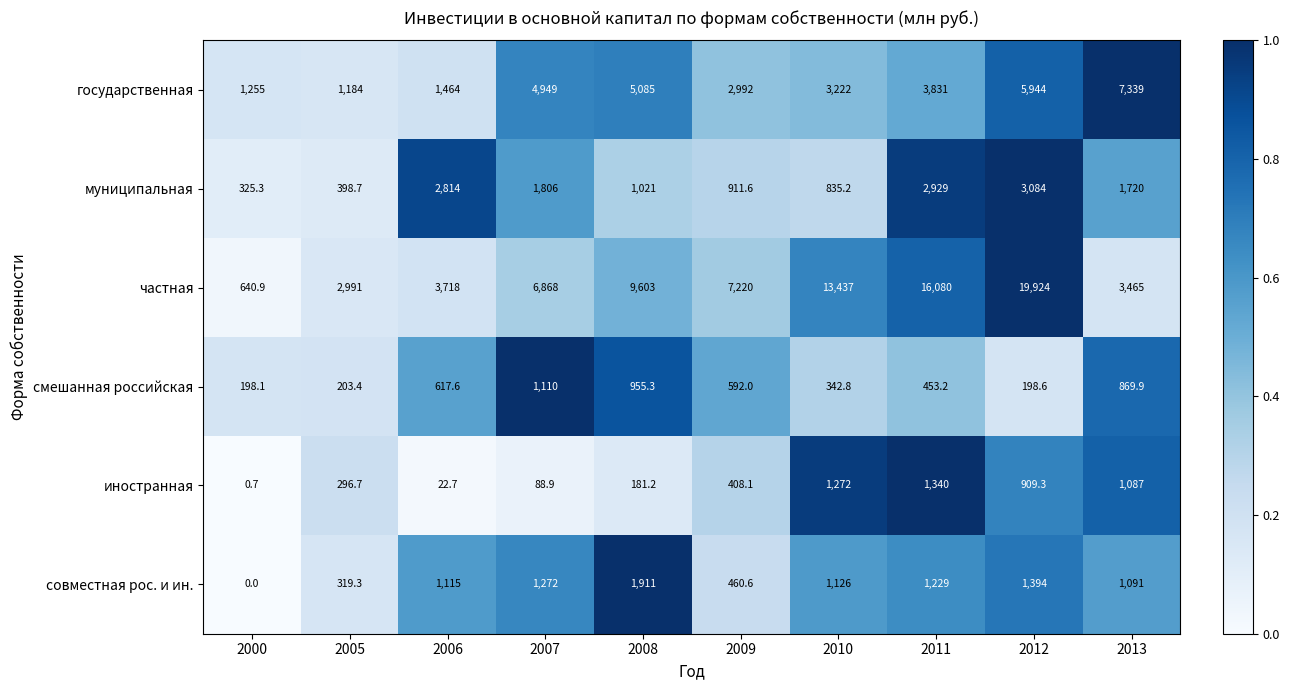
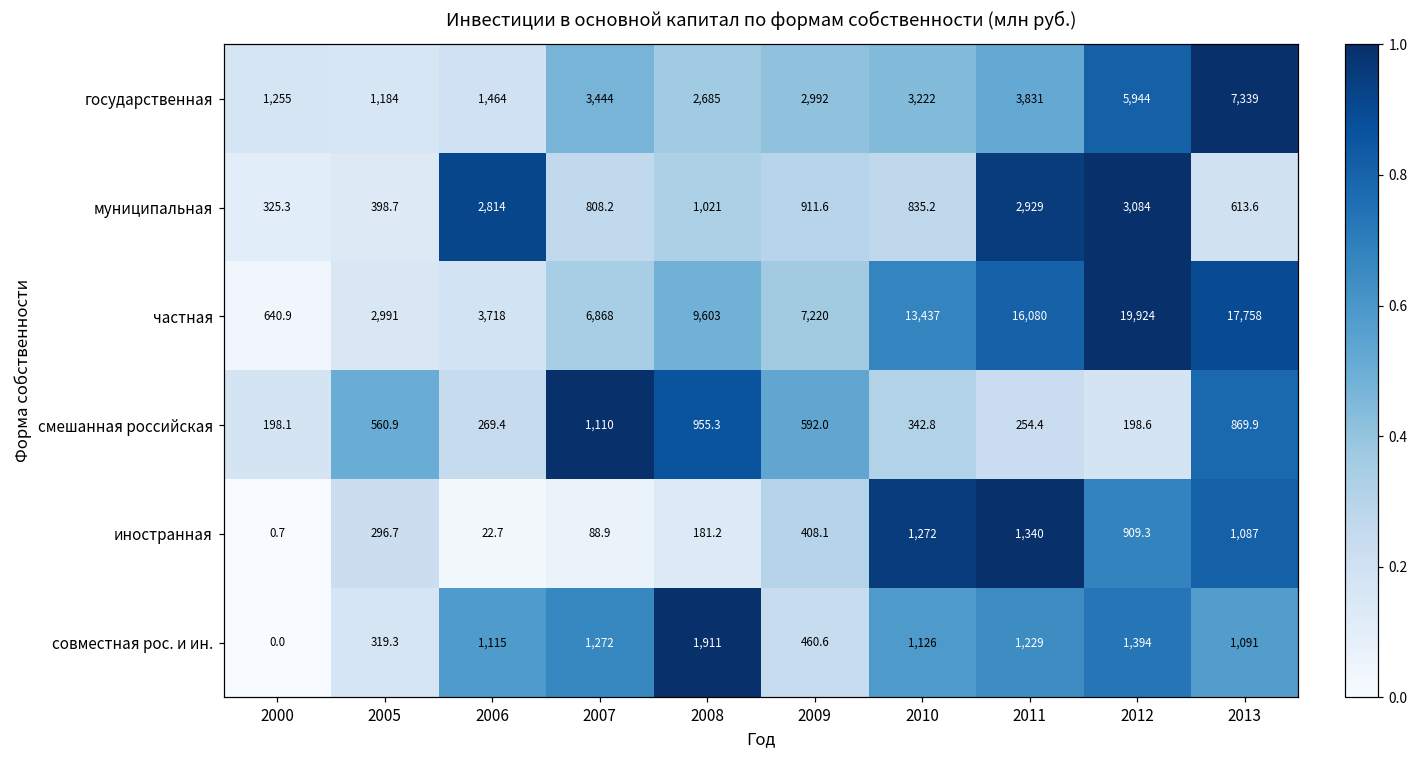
  {
    "государственная": {
      "2000": "1,255",
      "2005": "1,184",
      "2006": "1,464",
-     "2007": "4,949",
-     "2008": "5,085",
+     "2007": "3,444",
+     "2008": "2,685",
      "2009": "2,992",
      "2010": "3,222",
      "2011": "3,831",
      "2012": "5,944",
      "2013": "7,339"
    },
    "муниципальная": {
      "2000": "325.3",
      "2005": "398.7",
      "2006": "2,814",
-     "2007": "1,806",
+     "2007": "808.2",
      "2008": "1,021",
      "2009": "911.6",
      "2010": "835.2",
      "2011": "2,929",
      "2012": "3,084",
-     "2013": "1,720"
+     "2013": "613.6"
    },
    "частная": {
      "2000": "640.9",
      "2005": "2,991",
      "2006": "3,718",
      "2007": "6,868",
      "2008": "9,603",
      "2009": "7,220",
      "2010": "13,437",
      "2011": "16,080",
      "2012": "19,924",
-     "2013": "3,465"
+     "2013": "17,758"
    },
    "смешанная российская": {
      "2000": "198.1",
-     "2005": "203.4",
-     "2006": "617.6",
+     "2005": "560.9",
+     "2006": "269.4",
      "2007": "1,110",
      "2008": "955.3",
      "2009": "592.0",
      "2010": "342.8",
-     "2011": "453.2",
+     "2011": "254.4",
      "2012": "198.6",
      "2013": "869.9"
    },
    "иностранная": {
      "2000": "0.7",
      "2005": "296.7",
      "2006": "22.7",
      "2007": "88.9",
      "2008": "181.2",
      "2009": "408.1",
      "2010": "1,272",
      "2011": "1,340",
      "2012": "909.3",
      "2013": "1,087"
    },
    "совместная рос. и ин.": {
      "2000": "0.0",
      "2005": "319.3",
      "2006": "1,115",
      "2007": "1,272",
      "2008": "1,911",
      "2009": "460.6",
      "2010": "1,126",
      "2011": "1,229",
      "2012": "1,394",
      "2013": "1,091"
    }
  }
